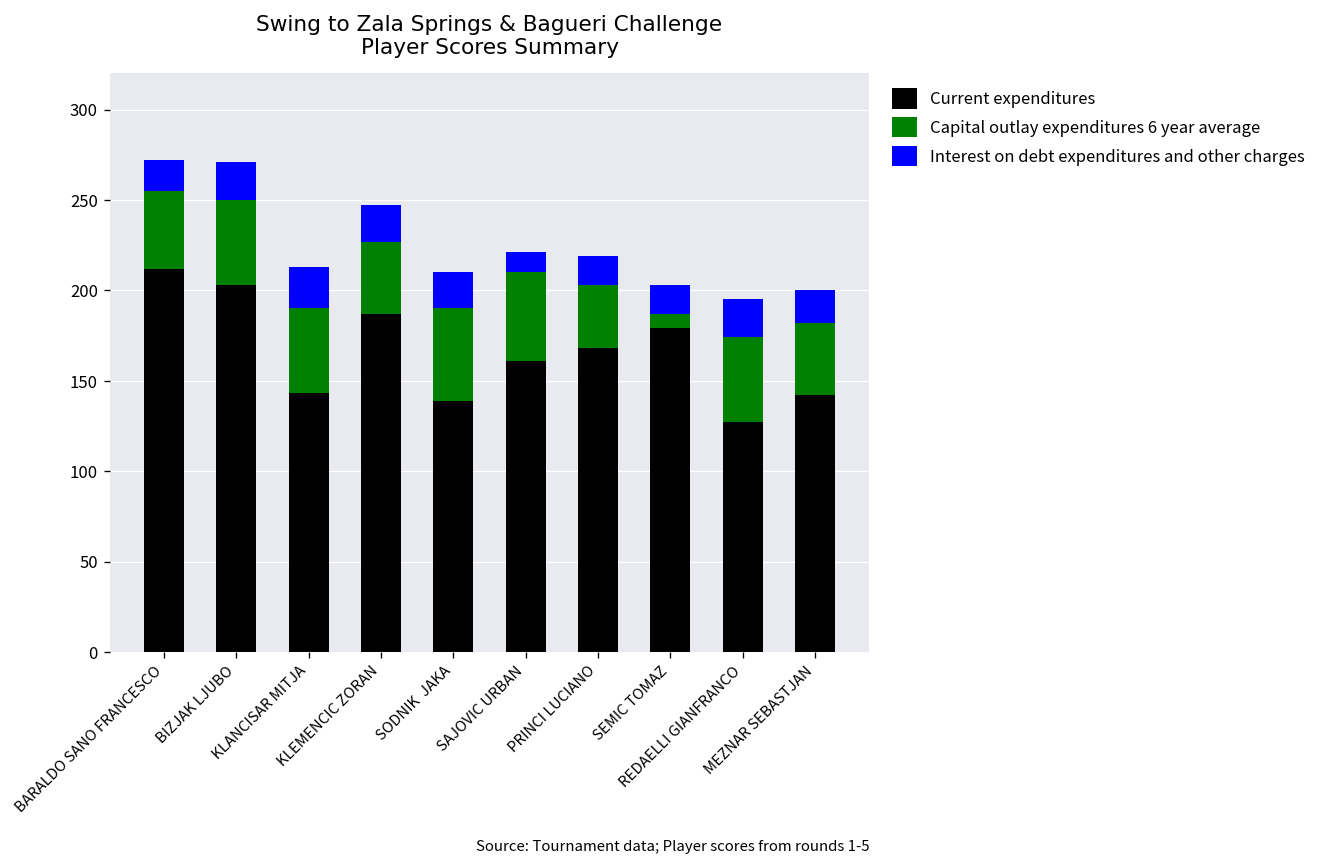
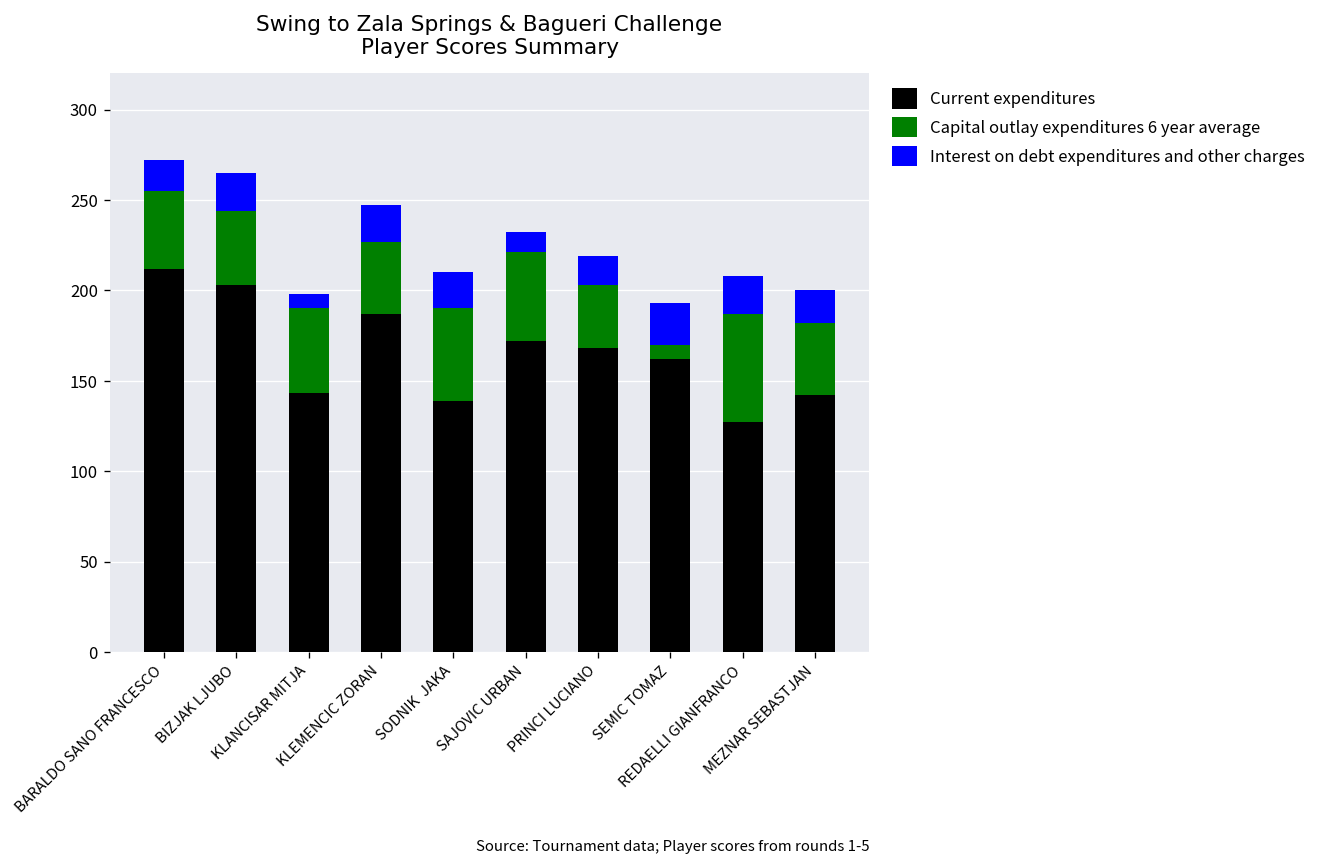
  {
    "Current expenditures": {
      "BARALDO SANO FRANCESCO": 212,
      "BIZJAK LJUBO": 203,
      "KLANCISAR MITJA": 143,
      "KLEMENCIC ZORAN": 187,
      "SODNIK JAKA": 139,
-     "SAJOVIC URBAN": 161,
+     "SAJOVIC URBAN": 172,
      "PRINCI LUCIANO": 168,
-     "SEMIC TOMAZ": 179,
+     "SEMIC TOMAZ": 162,
      "REDAELLI GIANFRANCO": 127,
      "MEZNAR SEBASTJAN": 142
    },
    "Capital outlay expenditures 6 year average": {
      "BARALDO SANO FRANCESCO": 43,
-     "BIZJAK LJUBO": 47,
+     "BIZJAK LJUBO": 41,
      "KLANCISAR MITJA": 47,
      "KLEMENCIC ZORAN": 40,
      "SODNIK JAKA": 51,
      "SAJOVIC URBAN": 49,
      "PRINCI LUCIANO": 35,
      "SEMIC TOMAZ": 8,
-     "REDAELLI GIANFRANCO": 47,
+     "REDAELLI GIANFRANCO": 60,
      "MEZNAR SEBASTJAN": 40
    },
    "Interest on debt expenditures and other charges": {
      "BARALDO SANO FRANCESCO": 17,
      "BIZJAK LJUBO": 21,
-     "KLANCISAR MITJA": 23,
+     "KLANCISAR MITJA": 8,
      "KLEMENCIC ZORAN": 20,
      "SODNIK JAKA": 20,
      "SAJOVIC URBAN": 11,
      "PRINCI LUCIANO": 16,
-     "SEMIC TOMAZ": 16,
+     "SEMIC TOMAZ": 23,
      "REDAELLI GIANFRANCO": 21,
      "MEZNAR SEBASTJAN": 18
    }
  }
